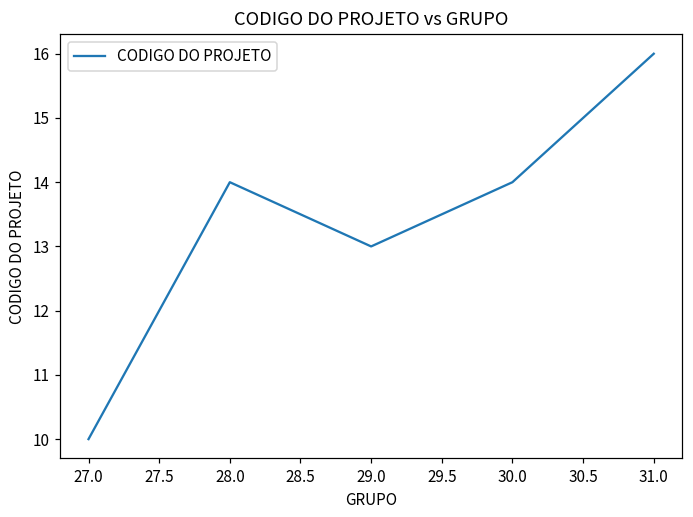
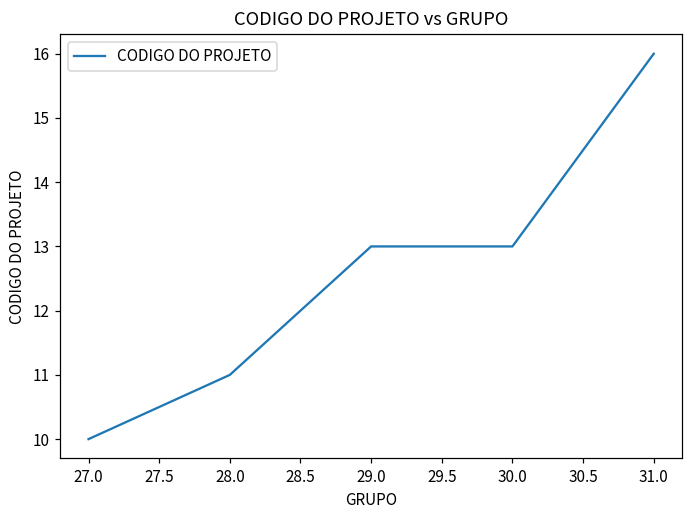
  {
    "27.0": 10,
-   "28.0": 14,
+   "28.0": 11,
    "29.0": 13,
-   "30.0": 14,
+   "30.0": 13,
    "31.0": 16
  }
